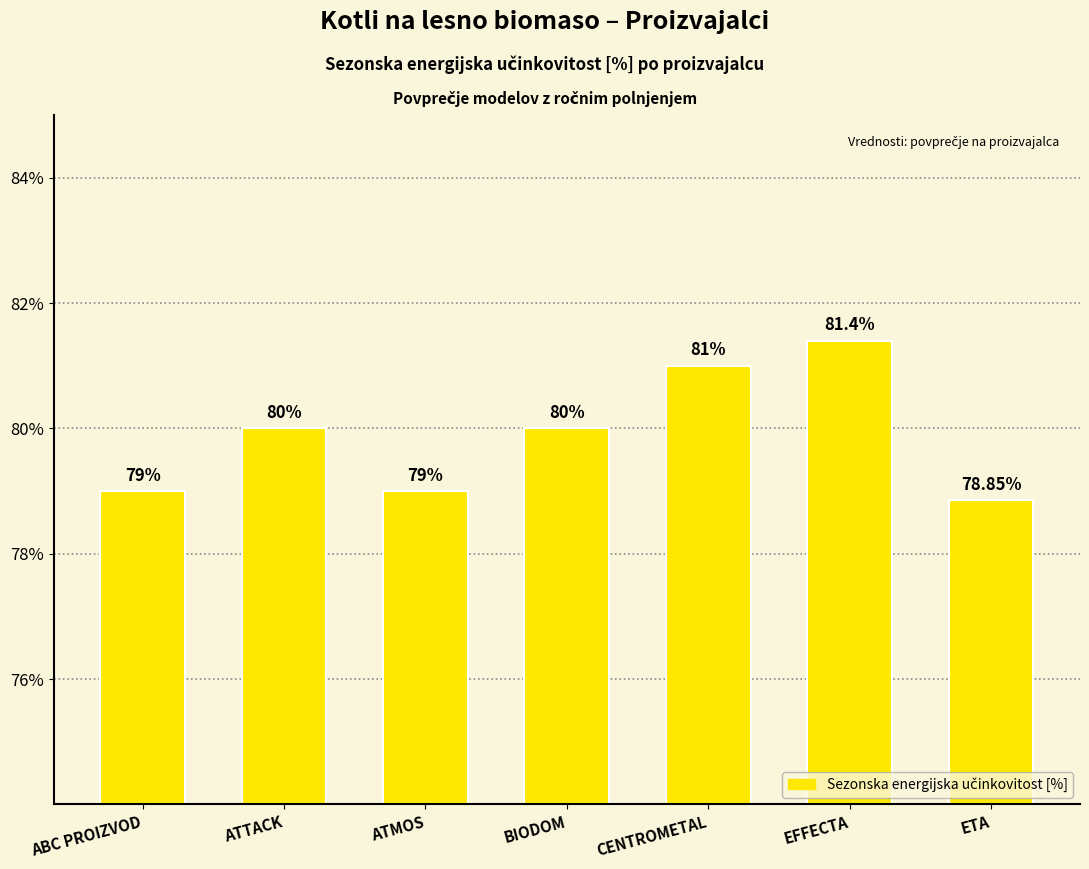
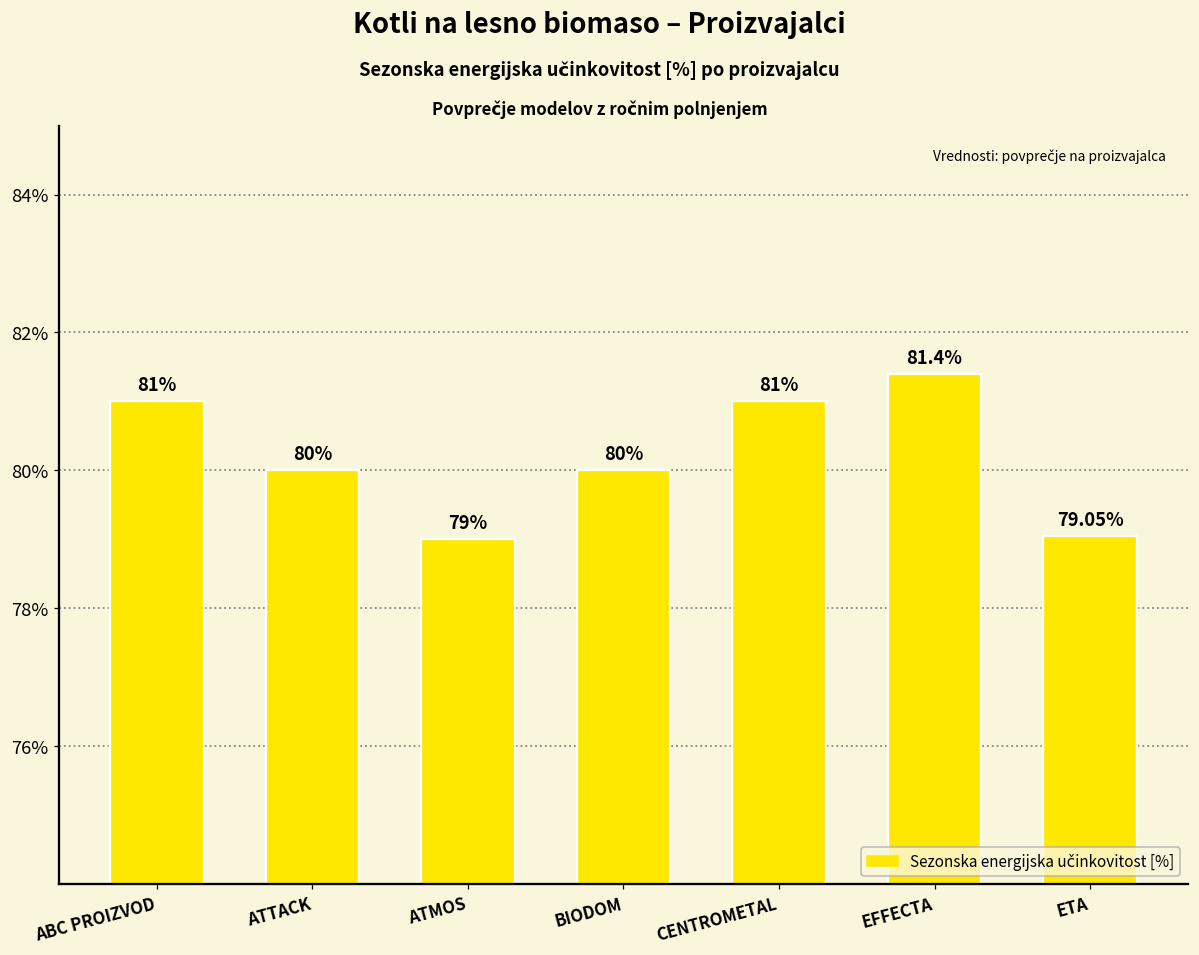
  {
-   "ABC PROIZVOD": "79%",
+   "ABC PROIZVOD": "81%",
    "ATTACK": "80%",
    "ATMOS": "79%",
    "BIODOM": "80%",
    "CENTROMETAL": "81%",
    "EFFECTA": "81.4%",
-   "ETA": "78.85%"
+   "ETA": "79.05%"
  }
